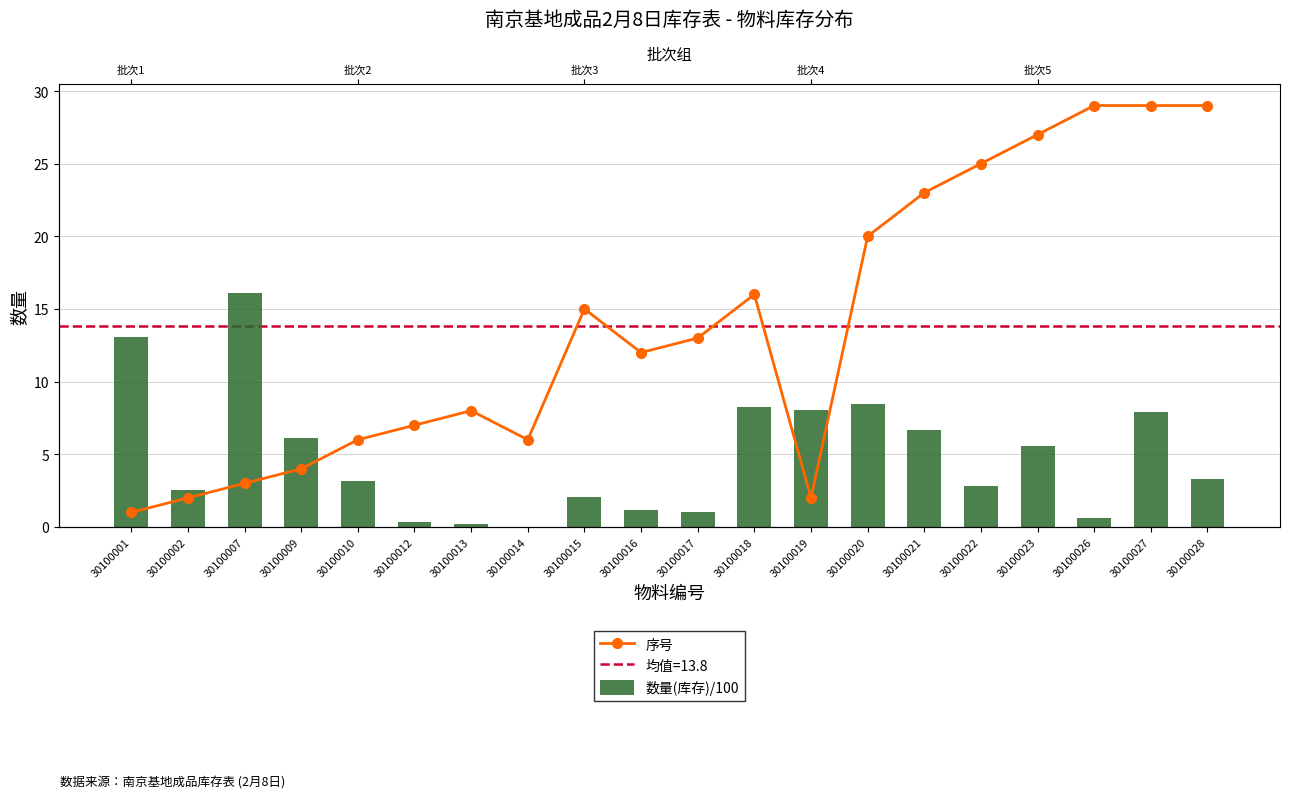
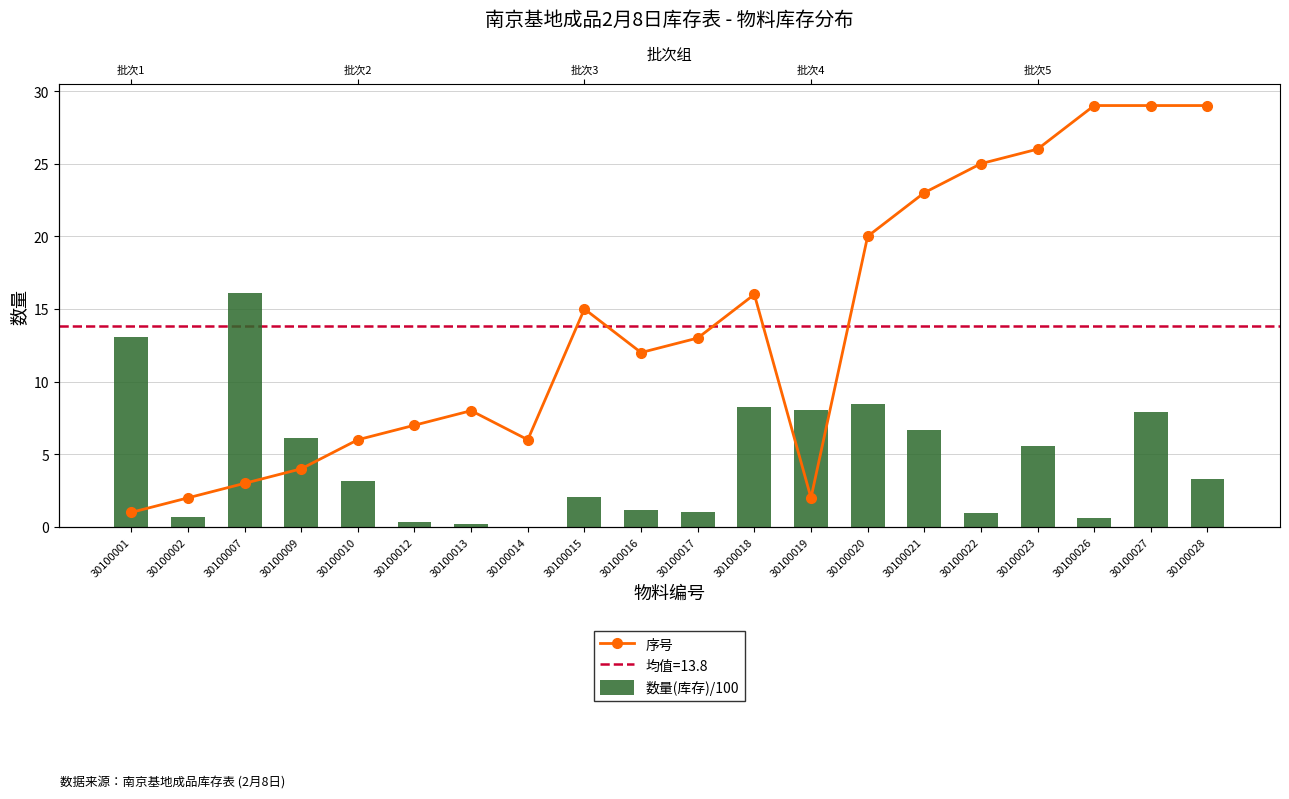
  {
    "序号": {
      "30100001": 1,
      "30100002": 2,
      "30100007": 3,
      "30100009": 4,
      "30100010": 6,
      "30100012": 7,
      "30100013": 8,
      "30100014": 6,
      "30100015": 15,
      "30100016": 12,
      "30100017": 13,
      "30100018": 16,
      "30100019": 2,
      "30100020": 20,
      "30100021": 23,
      "30100022": 25,
-     "30100023": 27,
+     "30100023": 26,
      "30100026": 29,
      "30100027": 29,
      "30100028": 29
    },
    "数量(库存)/100": {
      "30100001": 13.1,
-     "30100002": 2.5,
+     "30100002": 0.7,
      "30100007": 16.1,
      "30100009": 6.2,
      "30100010": 3.1,
      "30100012": 0.3,
      "30100013": 0.2,
      "30100015": 2.1,
      "30100016": 1.2,
      "30100017": 1.0,
      "30100018": 8.2,
      "30100019": 8.0,
      "30100020": 8.5,
      "30100021": 6.7,
-     "30100022": 2.9,
+     "30100022": 1.0,
      "30100023": 5.5,
      "30100026": 0.6,
      "30100027": 7.9,
      "30100028": 3.3
    }
  }
